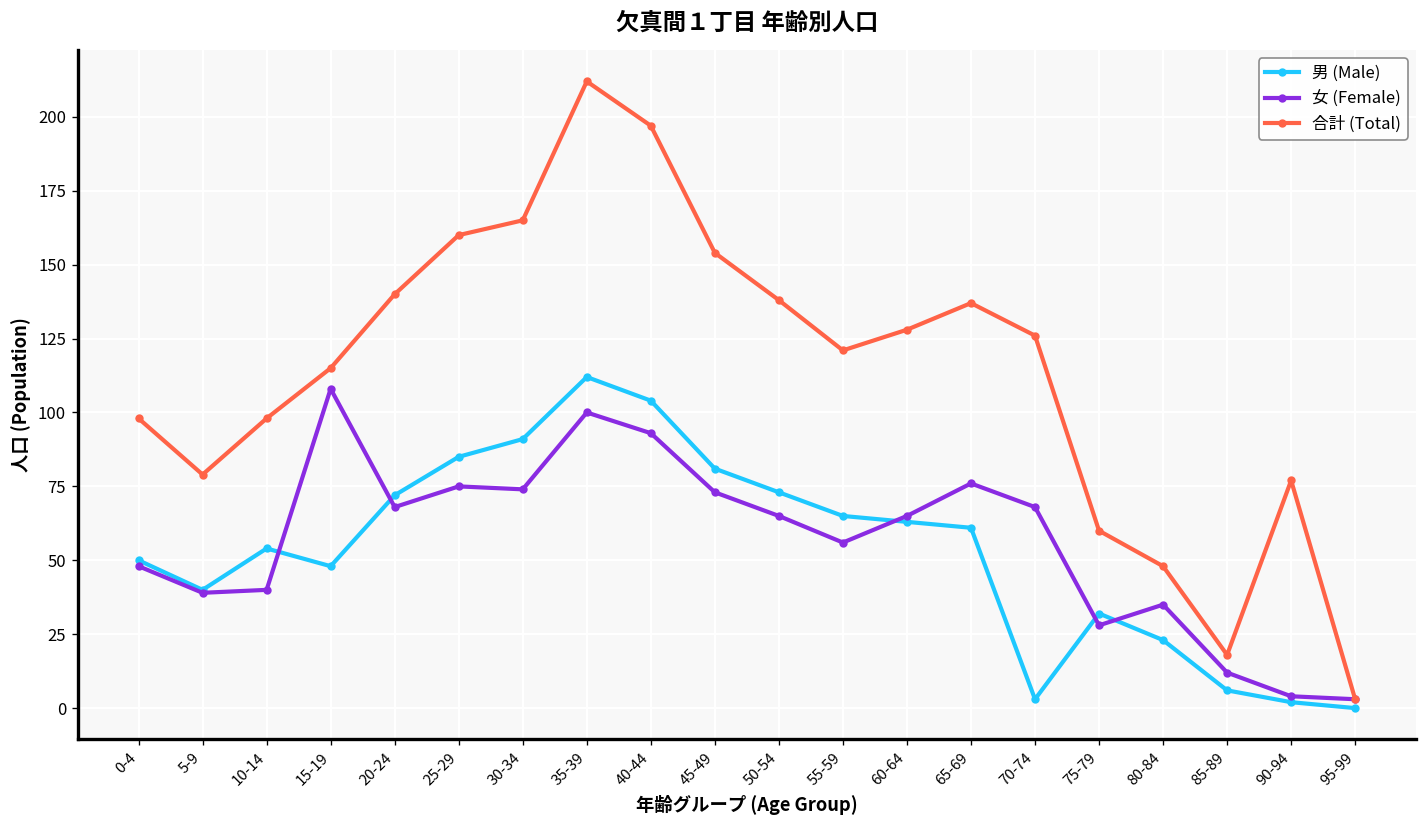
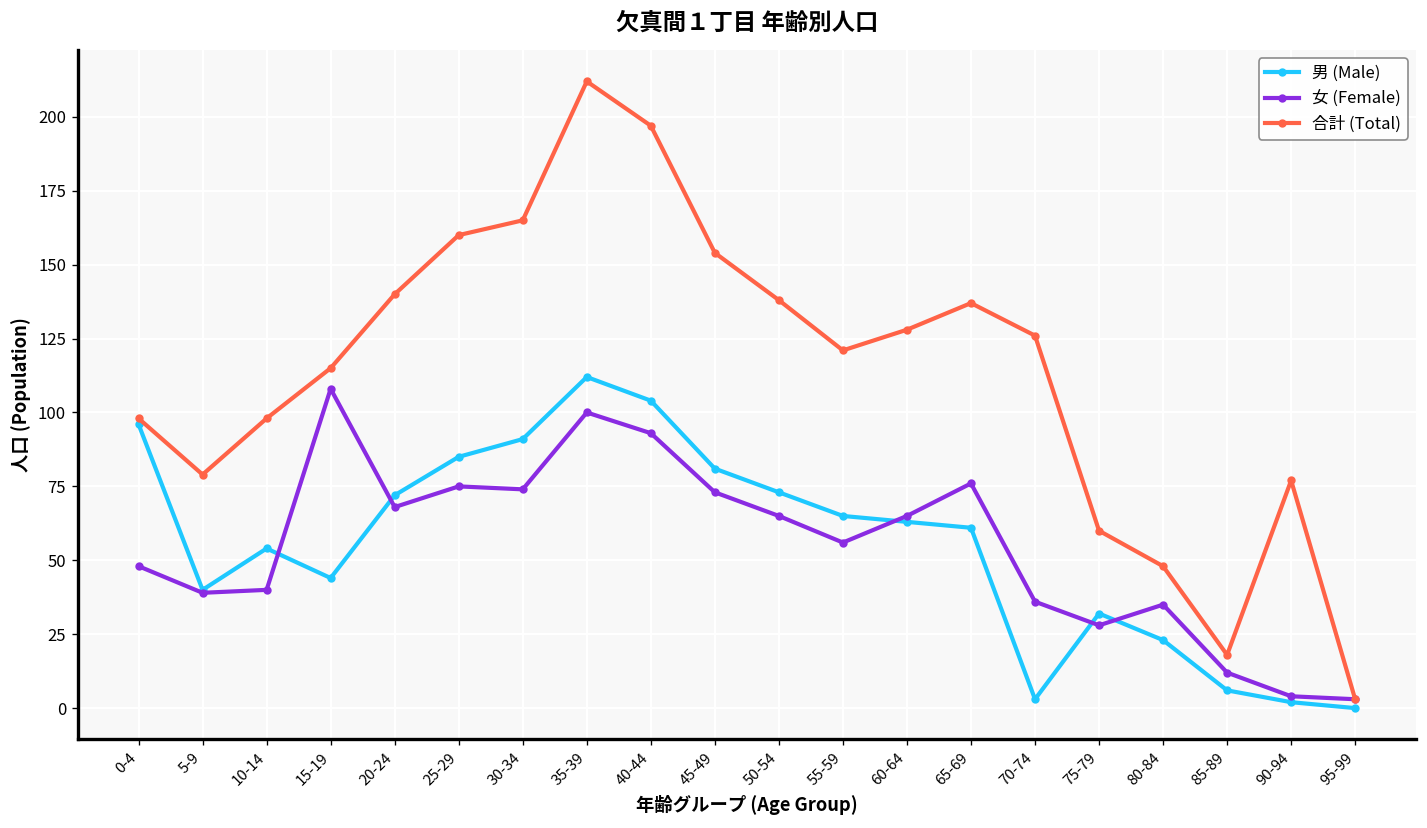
  {
    "男 (Male)": {
-     "0-4": 50,
+     "0-4": 96,
      "10-14": 54,
-     "15-19": 48,
+     "15-19": 44,
      "20-24": 72,
      "25-29": 85,
      "30-34": 91,
      "35-39": 112,
      "40-44": 104,
      "45-49": 81,
      "50-54": 73,
      "55-59": 65,
      "60-64": 63,
      "65-69": 61,
      "70-74": 3,
      "75-79": 32,
      "80-84": 23,
      "85-89": 6,
      "90-94": 2,
      "95-99": 0
    },
    "女 (Female)": {
      "0-4": 48,
      "10-14": 40,
      "15-19": 108,
      "20-24": 68,
      "25-29": 75,
      "30-34": 74,
      "35-39": 100,
      "40-44": 93,
      "45-49": 73,
      "50-54": 65,
      "55-59": 56,
      "60-64": 65,
      "65-69": 76,
-     "70-74": 68,
+     "70-74": 36,
      "75-79": 28,
      "80-84": 35,
      "85-89": 12,
      "90-94": 4
    },
    "合計 (Total)": {
      "0-4": 98,
      "5-9": 79,
      "10-14": 98,
      "15-19": 115,
      "20-24": 140,
      "25-29": 160,
      "30-34": 165,
      "35-39": 212,
      "40-44": 197,
      "45-49": 154,
      "50-54": 138,
      "55-59": 121,
      "60-64": 128,
      "65-69": 137,
      "70-74": 126,
      "75-79": 60,
      "80-84": 48,
      "85-89": 18,
      "90-94": 77
    }
  }
